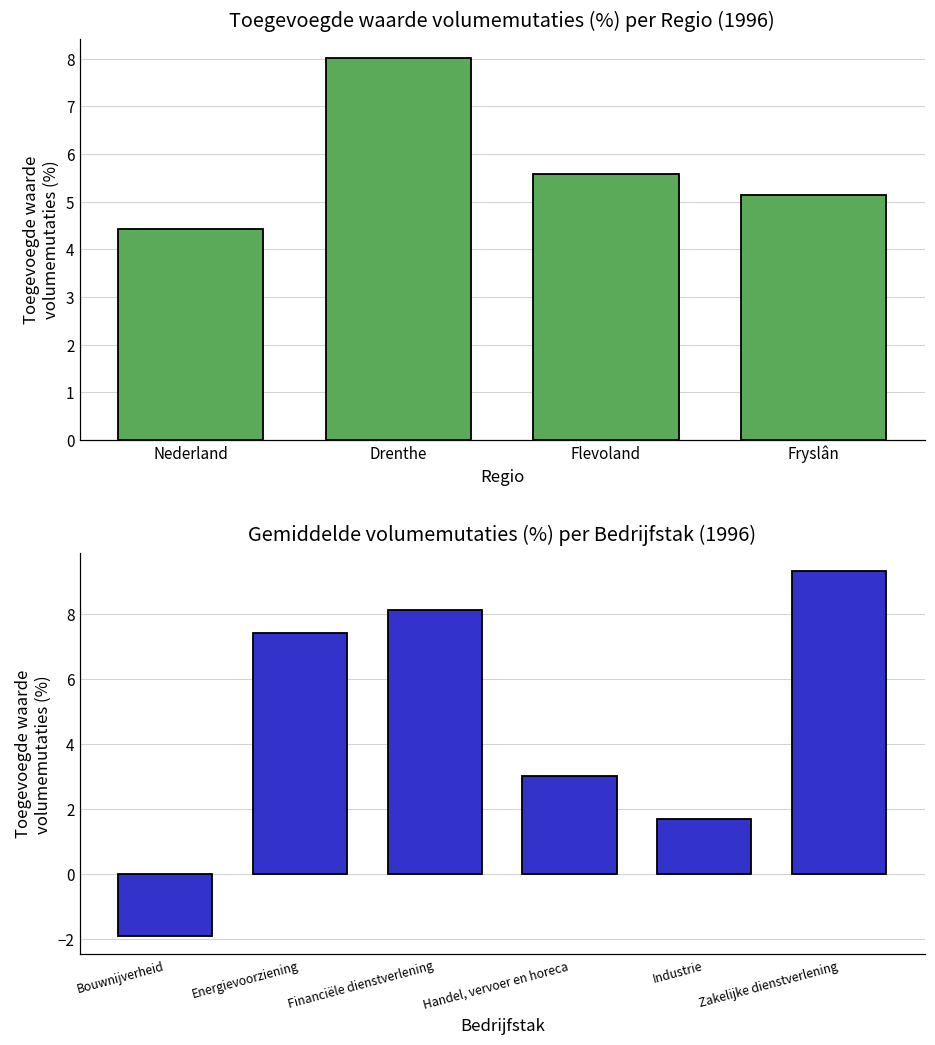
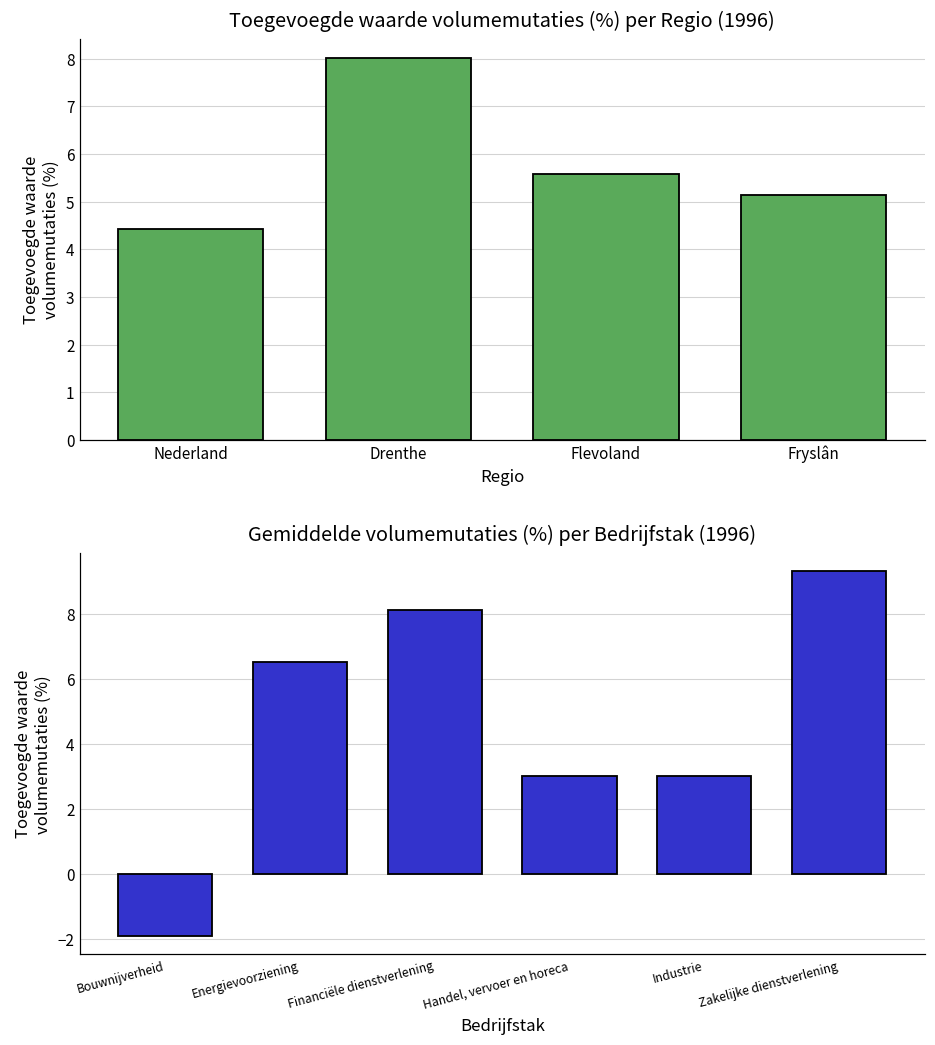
  {
    "Toegevoegde waarde volumemutaties (%) per Regio (1996)": {
      "Nederland": 4.4,
      "Drenthe": 8.0,
      "Flevoland": 5.6,
      "Fryslân": 5.1
    },
    "Gemiddelde volumemutaties (%) per Bedrijfstak (1996)": {
      "Bouwnijverheid": -1.9,
-     "Energievoorziening": 7.4,
+     "Energievoorziening": 6.5,
      "Financiële dienstverlening": 8.1,
      "Handel, vervoer en horeca": 3.0,
-     "Industrie": 1.7,
+     "Industrie": 3.0,
      "Zakelijke dienstverlening": 9.3
    }
  }
